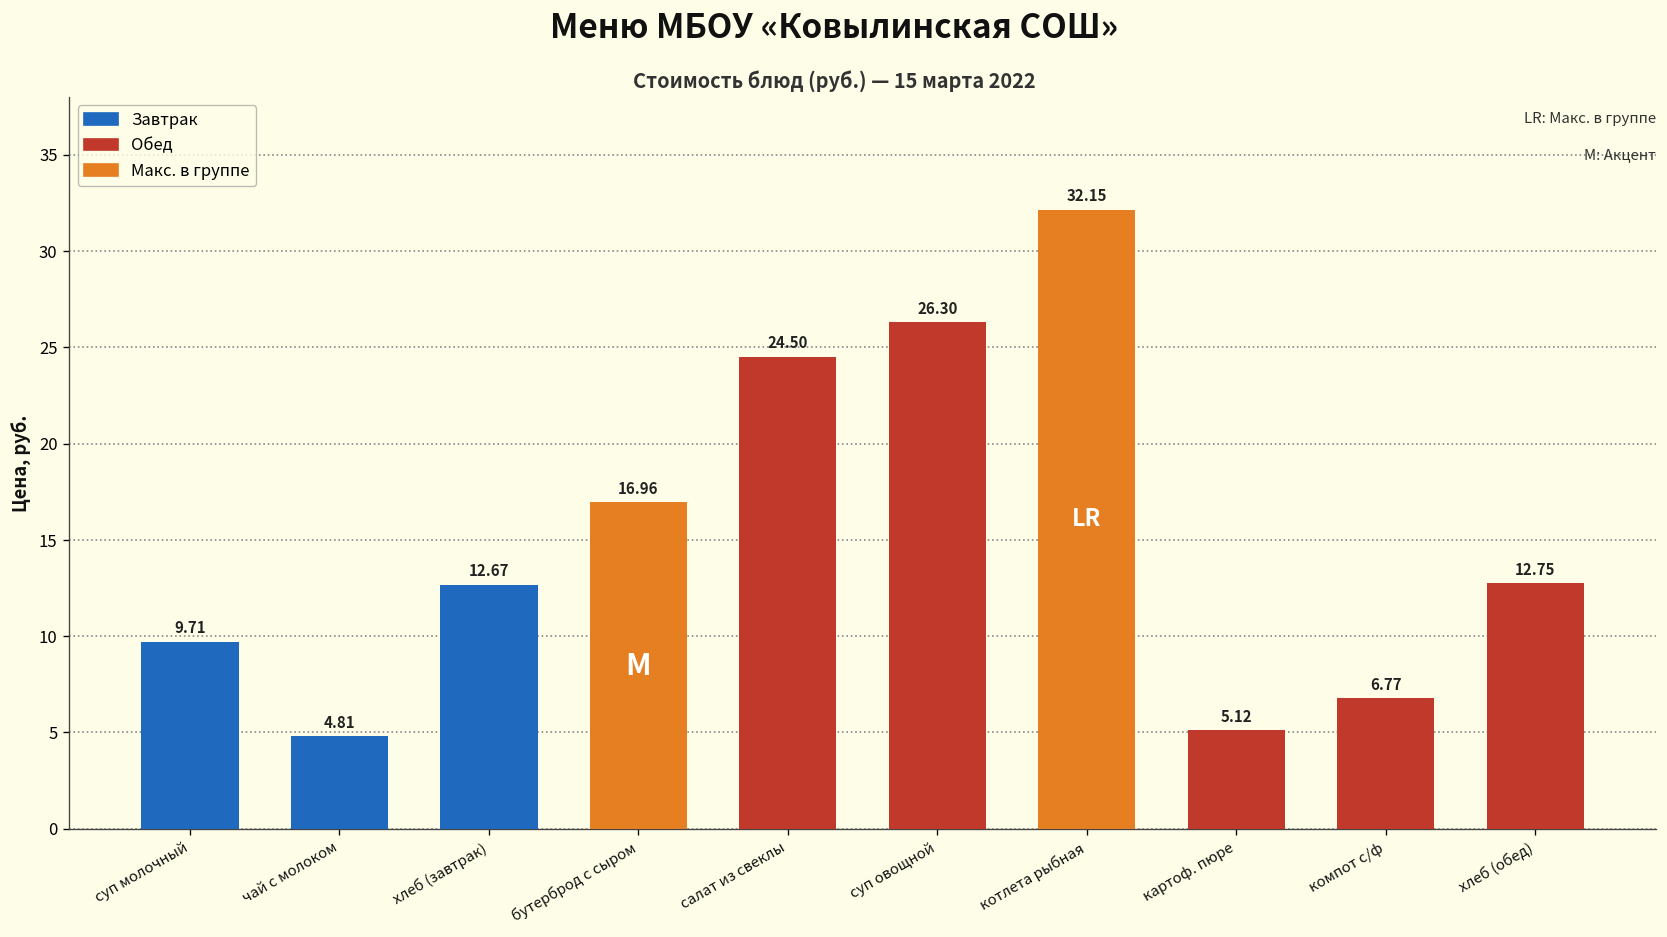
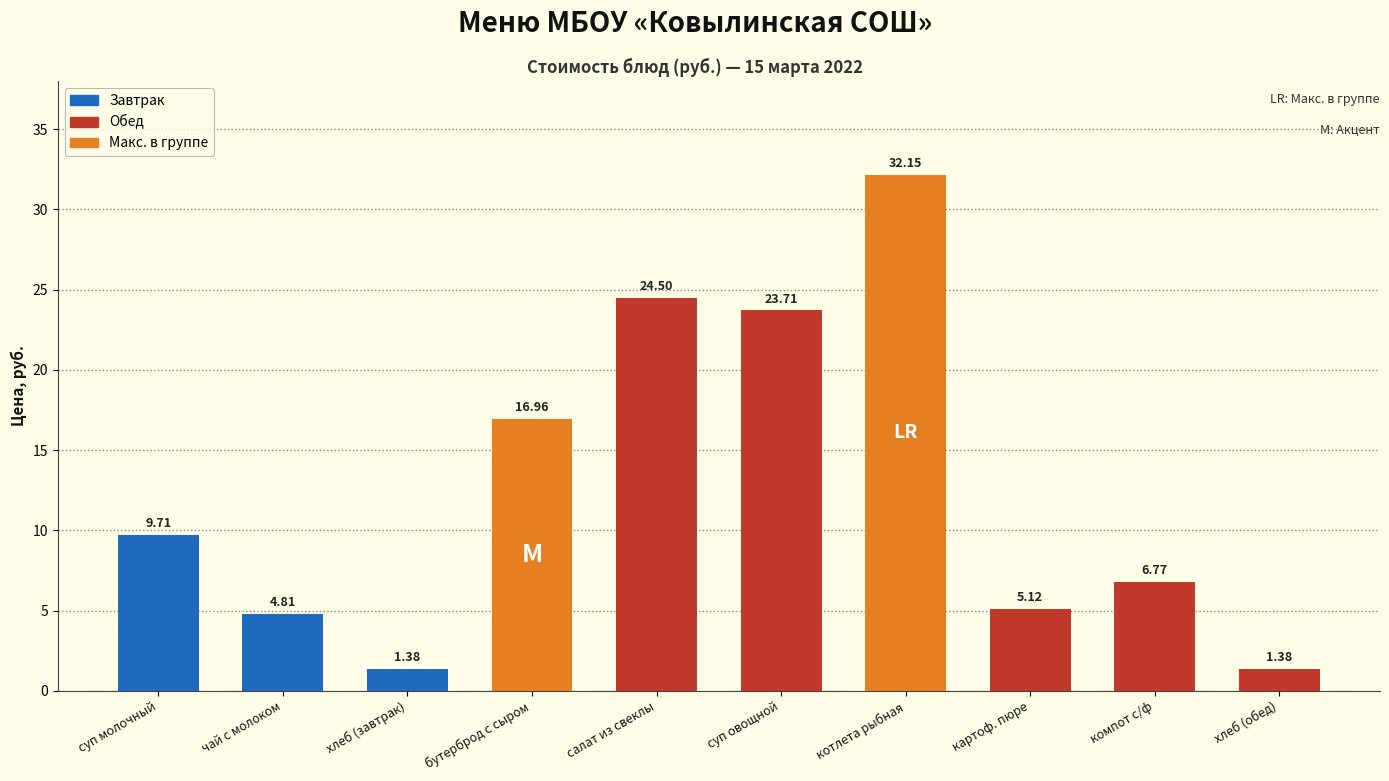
  {
    "суп молочный": 9.71,
    "чай с молоком": 4.81,
-   "хлеб (завтрак)": 12.67,
+   "хлеб (завтрак)": 1.38,
    "бутерброд с сыром": 16.96,
    "салат из свеклы": 24.50,
-   "суп овощной": 26.30,
+   "суп овощной": 23.71,
    "котлета рыбная": 32.15,
    "картоф. пюре": 5.12,
    "компот с/ф": 6.77,
-   "хлеб (обед)": 12.75
+   "хлеб (обед)": 1.38
  }
